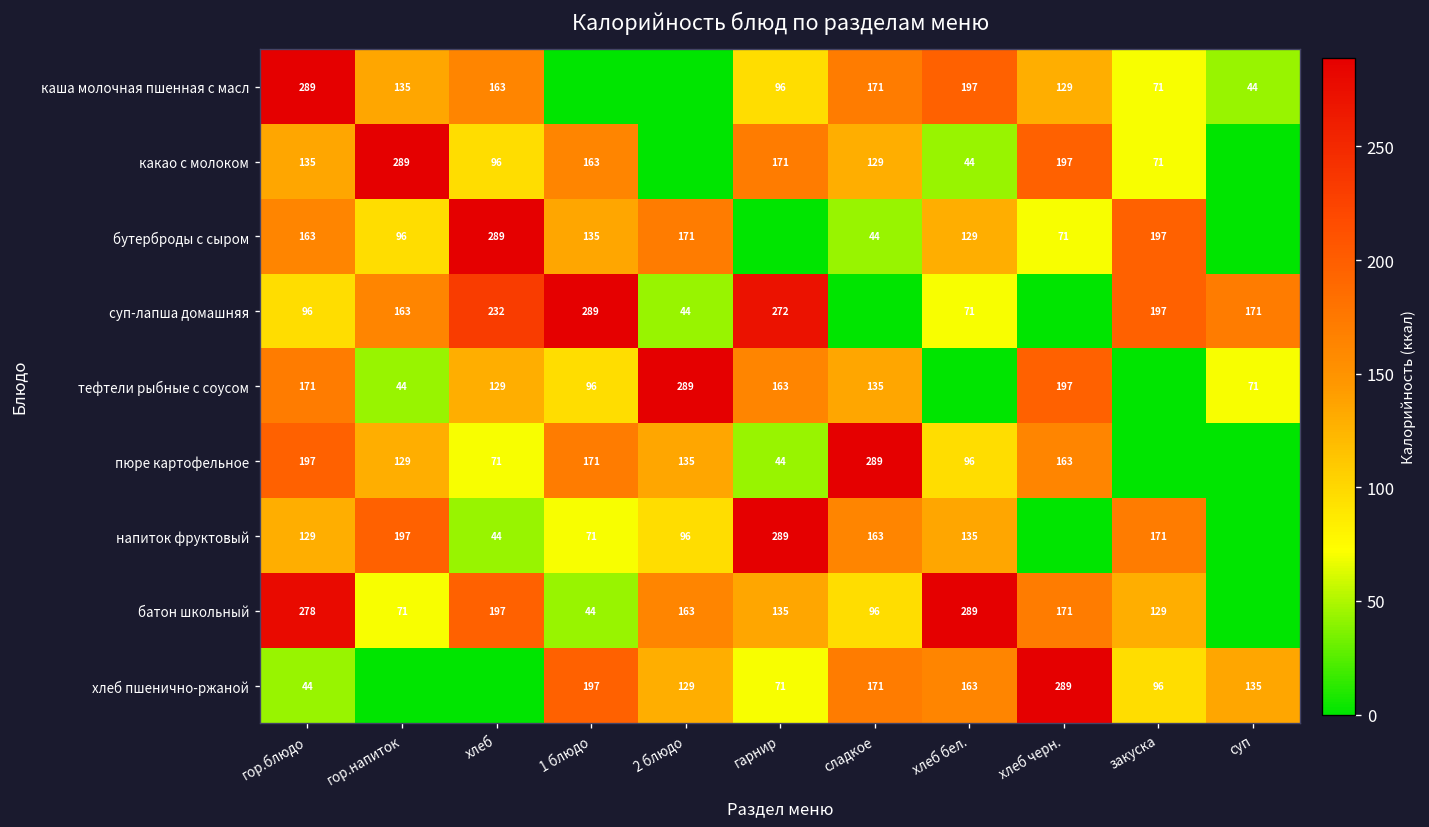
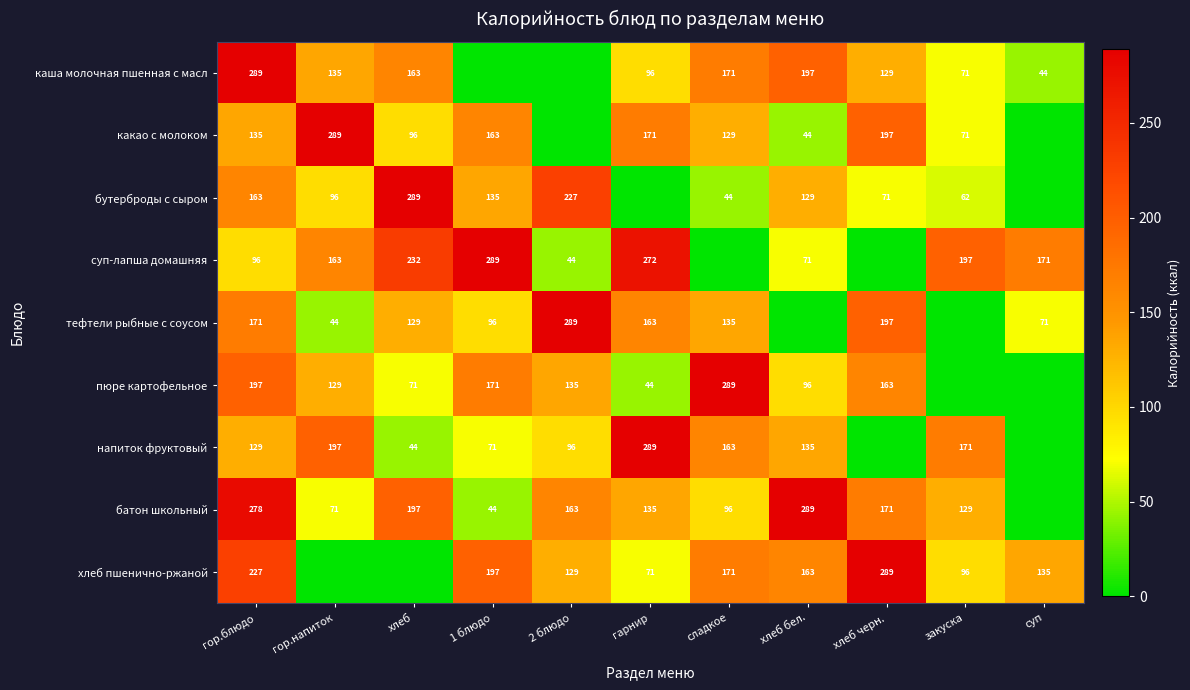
  {
    "каша молочная пшенная с масл": {
      "гор.блюдо": 289,
      "гор.напиток": 135,
      "хлеб": 163,
      "гарнир": 96,
      "сладкое": 171,
      "хлеб бел.": 197,
      "хлеб черн.": 129,
      "закуска": 71,
      "суп": 44
    },
    "какао с молоком": {
      "гор.блюдо": 135,
      "гор.напиток": 289,
      "хлеб": 96,
      "1 блюдо": 163,
      "гарнир": 171,
      "сладкое": 129,
      "хлеб бел.": 44,
      "хлеб черн.": 197,
      "закуска": 71
    },
    "бутерброды с сыром": {
      "гор.блюдо": 163,
      "гор.напиток": 96,
      "хлеб": 289,
      "1 блюдо": 135,
-     "2 блюдо": 171,
+     "2 блюдо": 227,
      "сладкое": 44,
      "хлеб бел.": 129,
      "хлеб черн.": 71,
-     "закуска": 197
+     "закуска": 62
    },
    "суп-лапша домашняя": {
      "гор.блюдо": 96,
      "гор.напиток": 163,
      "хлеб": 232,
      "1 блюдо": 289,
      "2 блюдо": 44,
      "гарнир": 272,
      "хлеб бел.": 71,
      "закуска": 197,
      "суп": 171
    },
    "тефтели рыбные с соусом": {
      "гор.блюдо": 171,
      "гор.напиток": 44,
      "хлеб": 129,
      "1 блюдо": 96,
      "2 блюдо": 289,
      "гарнир": 163,
      "сладкое": 135,
      "хлеб черн.": 197,
      "суп": 71
    },
    "пюре картофельное": {
      "гор.блюдо": 197,
      "гор.напиток": 129,
      "хлеб": 71,
      "1 блюдо": 171,
      "2 блюдо": 135,
      "гарнир": 44,
      "сладкое": 289,
      "хлеб бел.": 96,
      "хлеб черн.": 163
    },
    "напиток фруктовый": {
      "гор.блюдо": 129,
      "гор.напиток": 197,
      "хлеб": 44,
      "1 блюдо": 71,
      "2 блюдо": 96,
      "гарнир": 289,
      "сладкое": 163,
      "хлеб бел.": 135,
      "закуска": 171
    },
    "батон школьный": {
      "гор.блюдо": 278,
      "гор.напиток": 71,
      "хлеб": 197,
      "1 блюдо": 44,
      "2 блюдо": 163,
      "гарнир": 135,
      "сладкое": 96,
      "хлеб бел.": 289,
      "хлеб черн.": 171,
      "закуска": 129
    },
    "хлеб пшенично-ржаной": {
-     "гор.блюдо": 44,
+     "гор.блюдо": 227,
      "1 блюдо": 197,
      "2 блюдо": 129,
      "гарнир": 71,
      "сладкое": 171,
      "хлеб бел.": 163,
      "хлеб черн.": 289,
      "закуска": 96,
      "суп": 135
    }
  }
